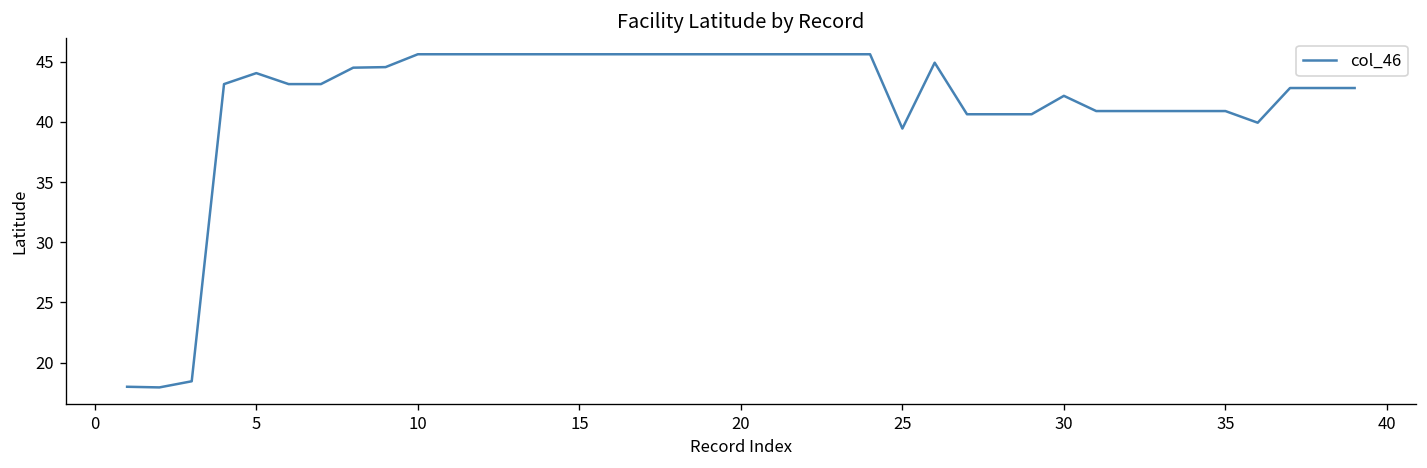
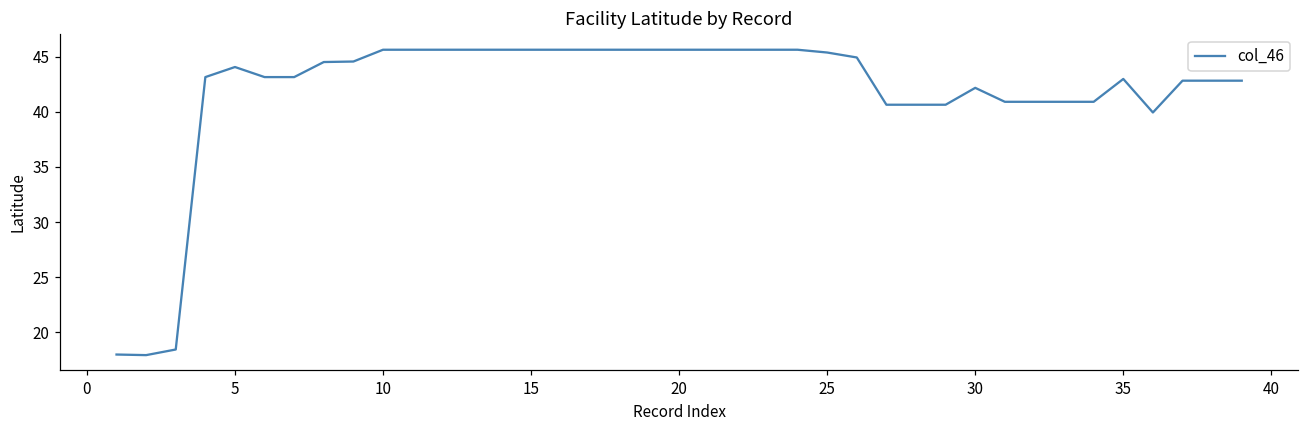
  {
    "5": 44.1,
    "10": 45.6,
    "15": 45.6,
    "20": 45.6,
-   "25": 39.4,
+   "25": 45.4,
    "30": 42.2,
-   "35": 40.9
+   "35": 43.0
  }
